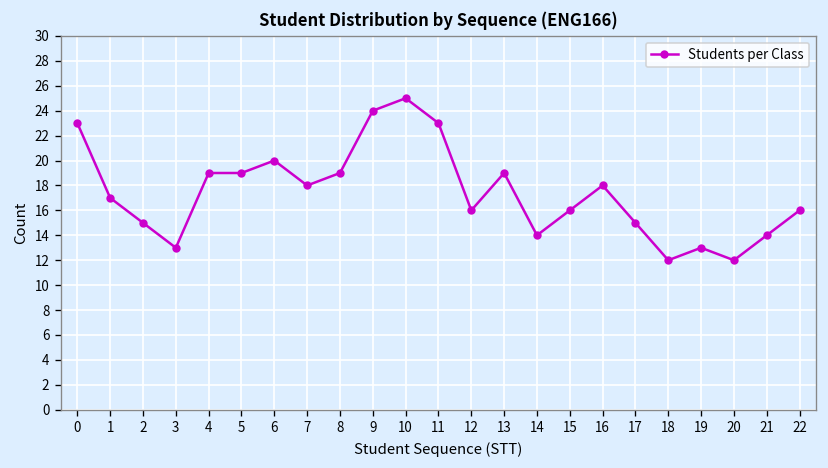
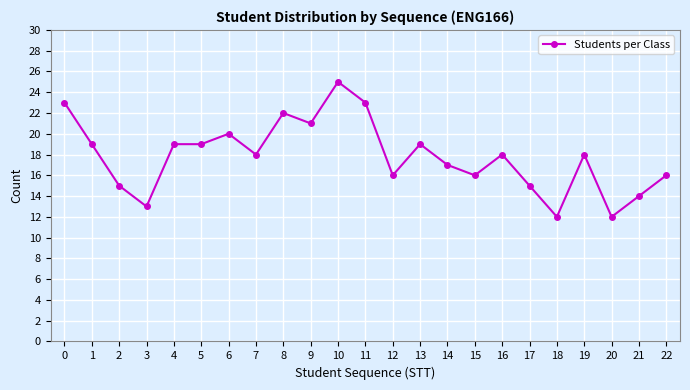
  {
    "0": 23,
-   "1": 17,
+   "1": 19,
    "2": 15,
    "3": 13,
    "4": 19,
    "5": 19,
    "6": 20,
    "7": 18,
-   "8": 19,
-   "9": 24,
+   "8": 22,
+   "9": 21,
    "10": 25,
    "11": 23,
    "12": 16,
    "13": 19,
-   "14": 14,
+   "14": 17,
    "15": 16,
    "16": 18,
    "17": 15,
    "18": 12,
-   "19": 13,
+   "19": 18,
    "20": 12,
    "21": 14,
    "22": 16
  }
